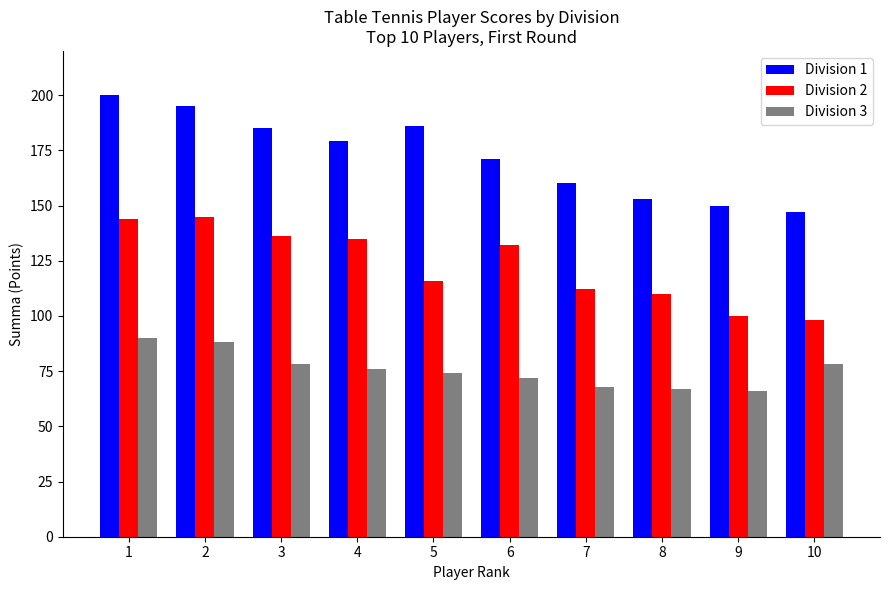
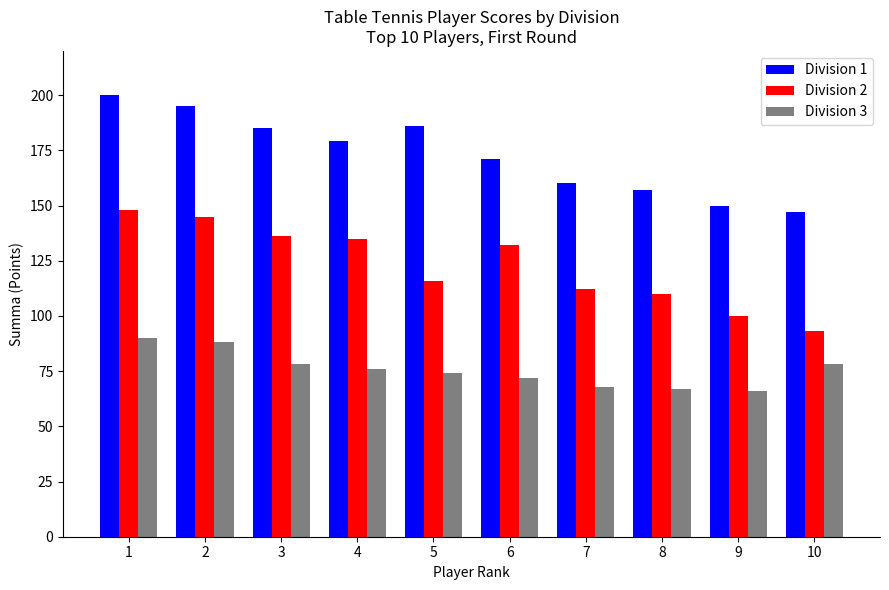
  {
    "Division 1": {
      "1": 200,
      "2": 195,
      "3": 185,
      "4": 179,
      "5": 186,
      "6": 171,
      "7": 160,
-     "8": 153,
+     "8": 157,
      "9": 150,
      "10": 147
    },
    "Division 2": {
-     "1": 144,
+     "1": 148,
      "2": 145,
      "3": 136,
      "4": 135,
      "5": 116,
      "6": 132,
      "7": 112,
      "8": 110,
      "9": 100,
-     "10": 98
+     "10": 93
    },
    "Division 3": {
      "1": 90,
      "2": 88,
      "3": 78,
      "4": 76,
      "5": 74,
      "6": 72,
      "7": 68,
      "8": 67,
      "9": 66,
      "10": 78
    }
  }
